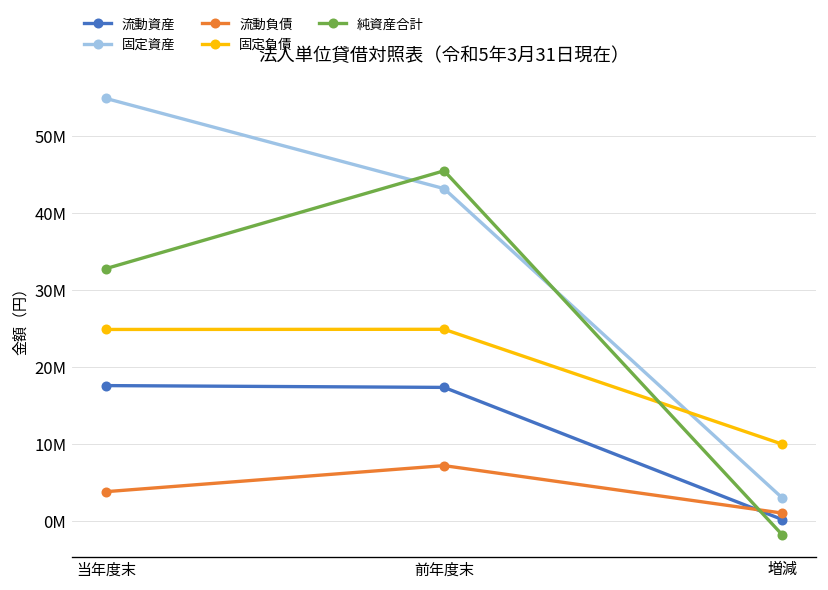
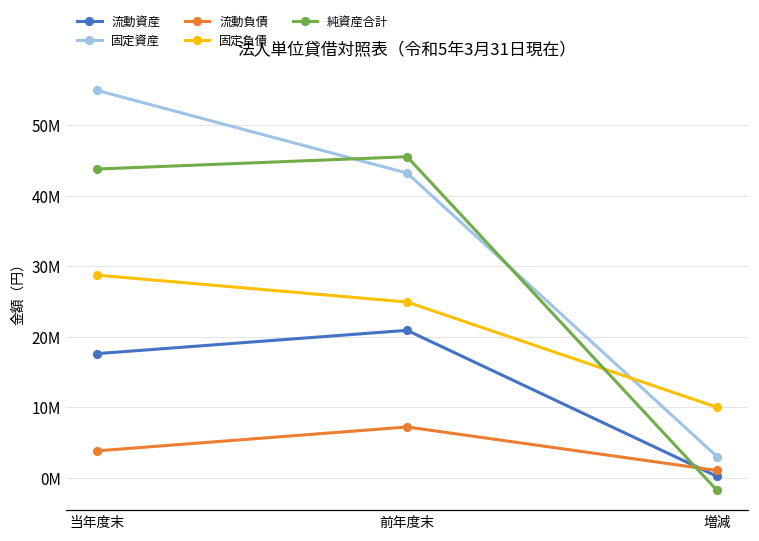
  {
    "流動資産": {
      "当年度末": 18000000,
-     "前年度末": 17000000,
+     "前年度末": 21000000,
      "増減": 0
    },
    "固定資産": {
      "当年度末": 55000000,
      "前年度末": 43000000,
      "増減": 3000000
    },
    "流動負債": {
      "当年度末": 4000000,
      "前年度末": 7000000,
      "増減": 1000000
    },
    "固定負債": {
-     "当年度末": 25000000,
+     "当年度末": 29000000,
      "前年度末": 25000000,
      "増減": 10000000
    },
    "純資産合計": {
-     "当年度末": 33000000,
+     "当年度末": 44000000,
      "前年度末": 46000000,
      "増減": -2000000
    }
  }
